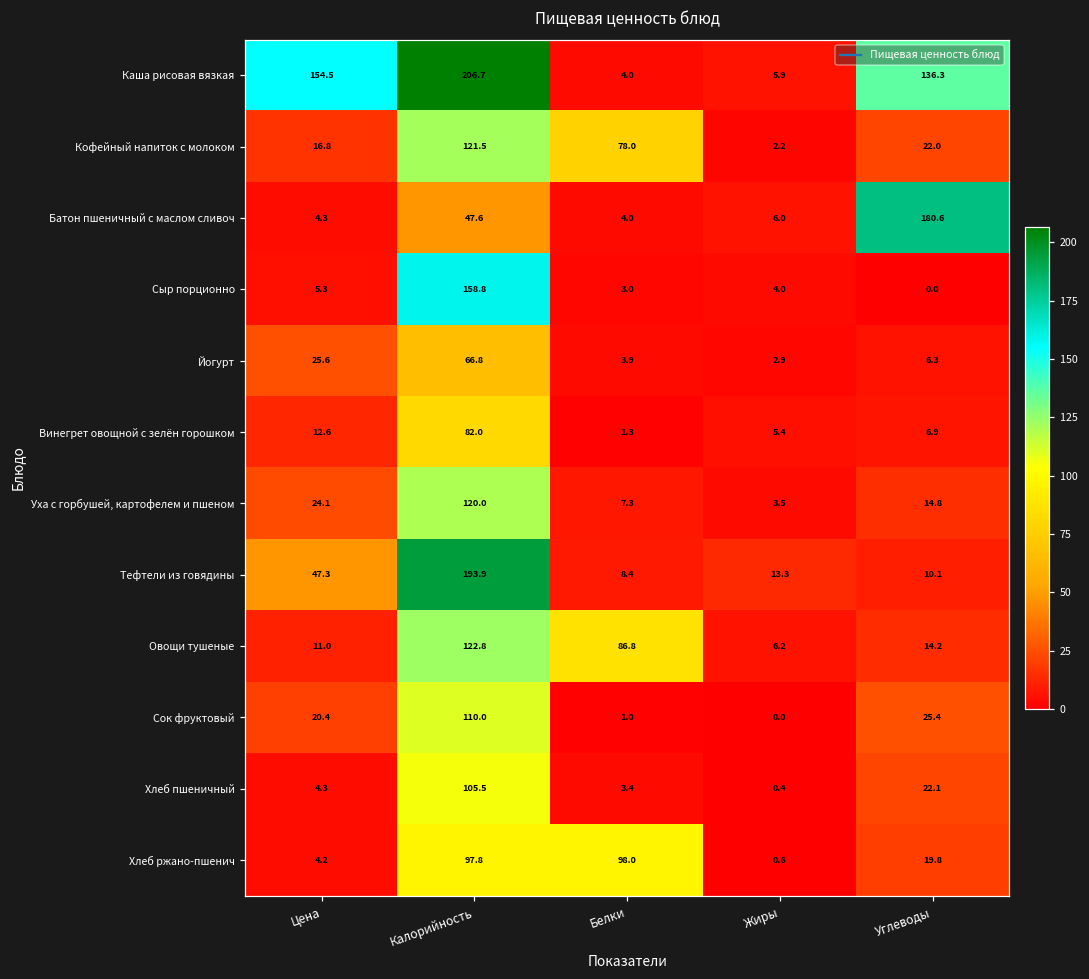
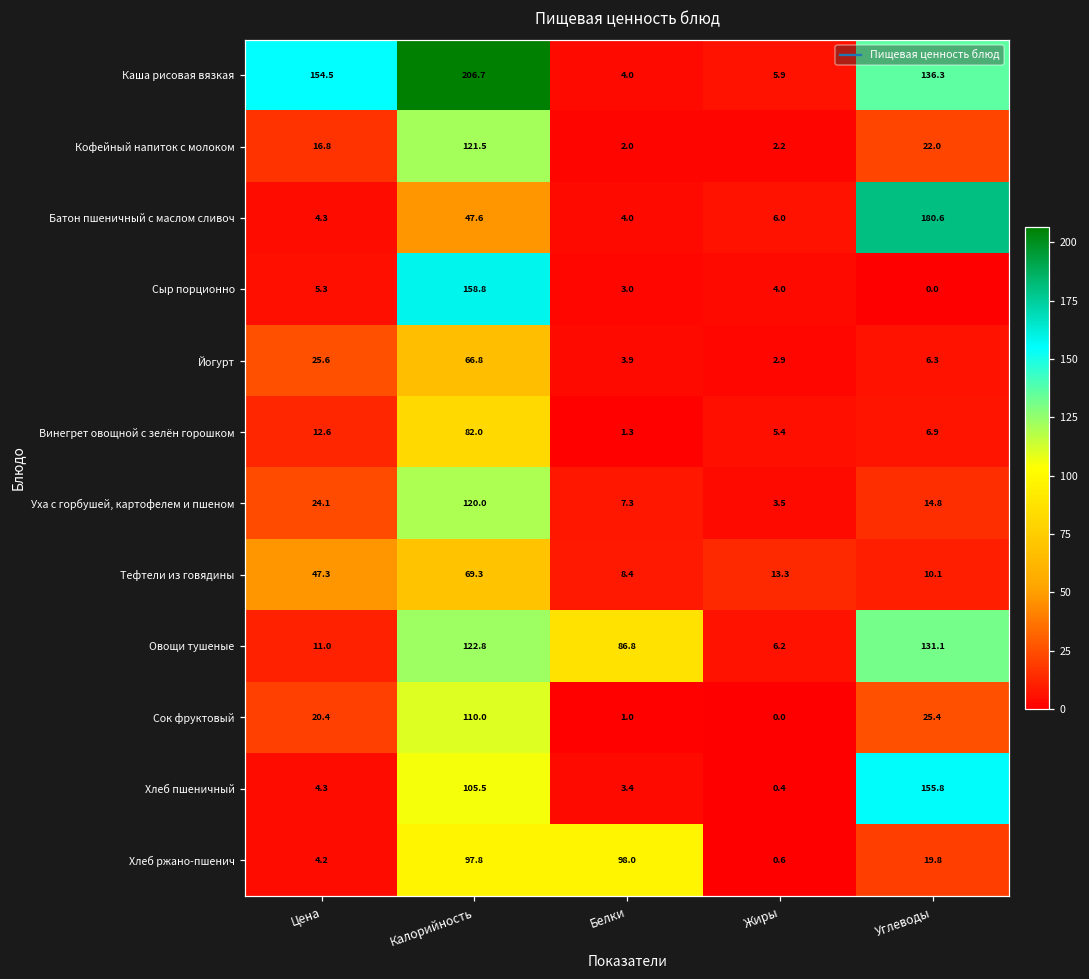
  {
    "Каша рисовая вязкая": {
      "Цена": 154.5,
      "Калорийность": 206.7,
      "Белки": 4.0,
      "Жиры": 5.9,
      "Углеводы": 136.3
    },
    "Кофейный напиток с молоком": {
      "Цена": 16.8,
      "Калорийность": 121.5,
-     "Белки": 78.0,
+     "Белки": 2.0,
      "Жиры": 2.2,
      "Углеводы": 22.0
    },
    "Батон пшеничный с маслом сливоч": {
      "Цена": 4.3,
      "Калорийность": 47.6,
      "Белки": 4.0,
      "Жиры": 6.0,
      "Углеводы": 180.6
    },
    "Сыр порционно": {
      "Цена": 5.3,
      "Калорийность": 158.8,
      "Белки": 3.0,
      "Жиры": 4.0,
      "Углеводы": 0.0
    },
    "Йогурт": {
      "Цена": 25.6,
      "Калорийность": 66.8,
      "Белки": 3.9,
      "Жиры": 2.9,
      "Углеводы": 6.3
    },
    "Винегрет овощной с зелён горошком": {
      "Цена": 12.6,
      "Калорийность": 82.0,
      "Белки": 1.3,
      "Жиры": 5.4,
      "Углеводы": 6.9
    },
    "Уха с горбушей, картофелем и пшеном": {
      "Цена": 24.1,
      "Калорийность": 120.0,
      "Белки": 7.3,
      "Жиры": 3.5,
      "Углеводы": 14.8
    },
    "Тефтели из говядины": {
      "Цена": 47.3,
-     "Калорийность": 193.9,
+     "Калорийность": 69.3,
      "Белки": 8.4,
      "Жиры": 13.3,
      "Углеводы": 10.1
    },
    "Овощи тушеные": {
      "Цена": 11.0,
      "Калорийность": 122.8,
      "Белки": 86.8,
      "Жиры": 6.2,
-     "Углеводы": 14.2
+     "Углеводы": 131.1
    },
    "Сок фруктовый": {
      "Цена": 20.4,
      "Калорийность": 110.0,
      "Белки": 1.0,
      "Жиры": 0.0,
      "Углеводы": 25.4
    },
    "Хлеб пшеничный": {
      "Цена": 4.3,
      "Калорийность": 105.5,
      "Белки": 3.4,
      "Жиры": 0.4,
-     "Углеводы": 22.1
+     "Углеводы": 155.8
    },
    "Хлеб ржано-пшенич": {
      "Цена": 4.2,
      "Калорийность": 97.8,
      "Белки": 98.0,
      "Жиры": 0.6,
      "Углеводы": 19.8
    }
  }
